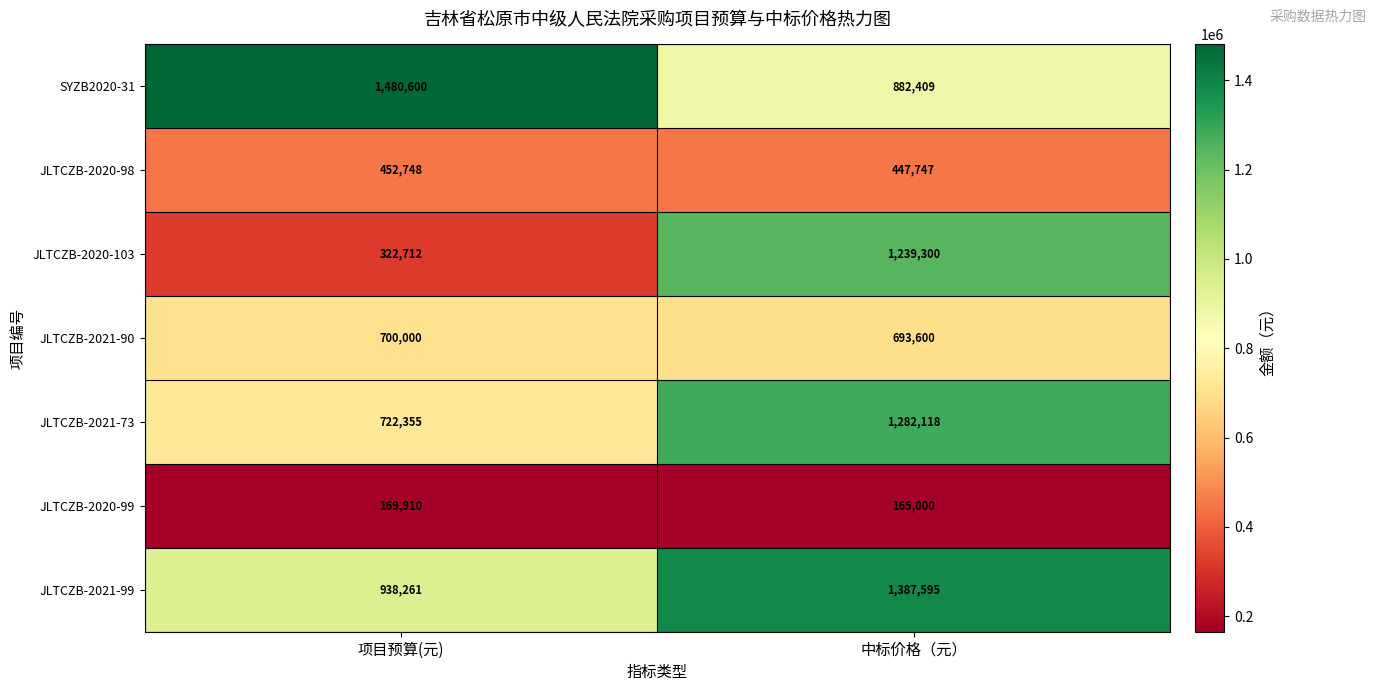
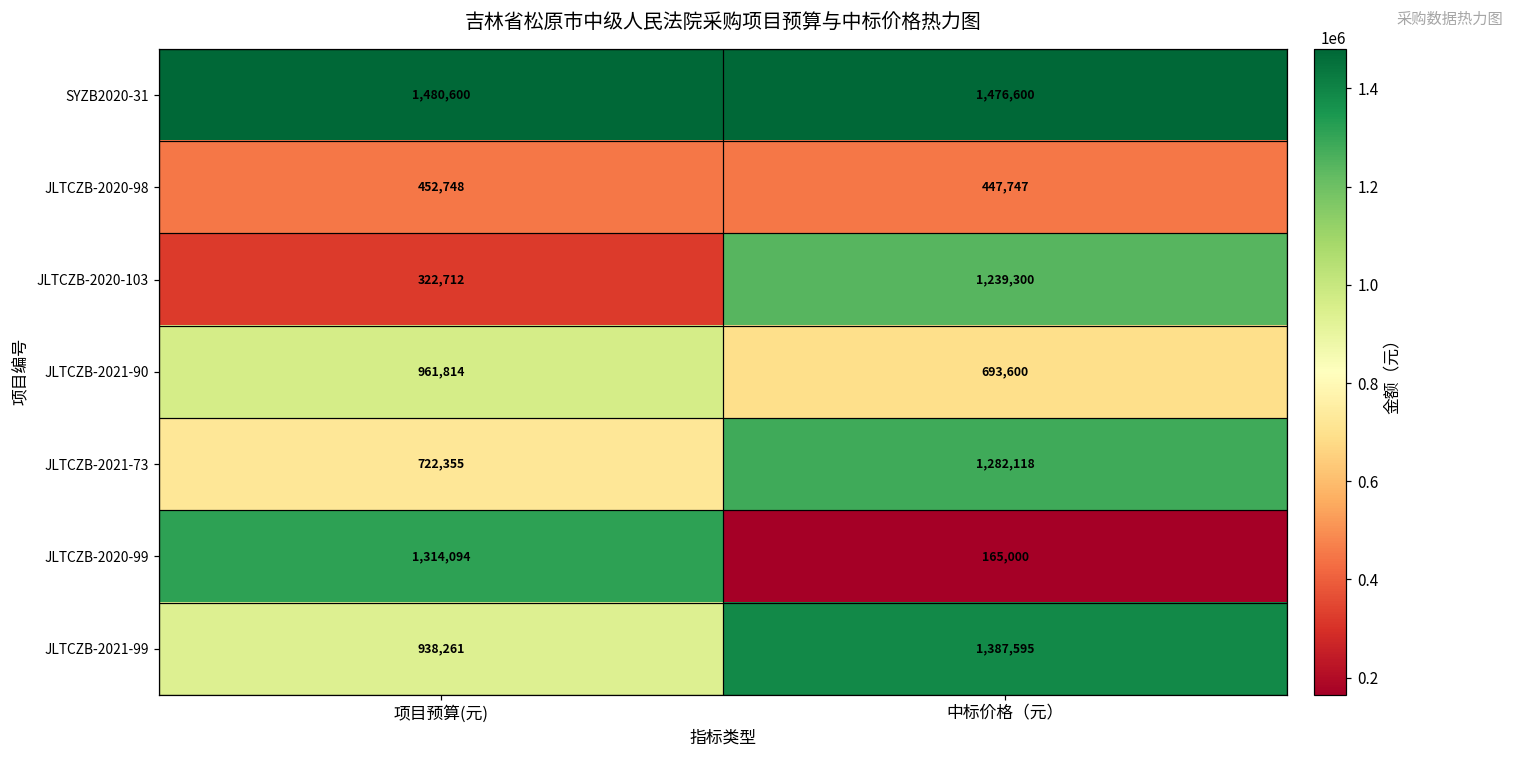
  {
    "SYZB2020-31": {
      "项目预算(元)": "1,480,600",
-     "中标价格（元）": "882,409"
+     "中标价格（元）": "1,476,600"
    },
    "JLTCZB-2020-98": {
      "项目预算(元)": "452,748",
      "中标价格（元）": "447,747"
    },
    "JLTCZB-2020-103": {
      "项目预算(元)": "322,712",
      "中标价格（元）": "1,239,300"
    },
    "JLTCZB-2021-90": {
-     "项目预算(元)": "700,000",
+     "项目预算(元)": "961,814",
      "中标价格（元）": "693,600"
    },
    "JLTCZB-2021-73": {
      "项目预算(元)": "722,355",
      "中标价格（元）": "1,282,118"
    },
    "JLTCZB-2020-99": {
-     "项目预算(元)": "169,910",
+     "项目预算(元)": "1,314,094",
      "中标价格（元）": "165,000"
    },
    "JLTCZB-2021-99": {
      "项目预算(元)": "938,261",
      "中标价格（元）": "1,387,595"
    }
  }
